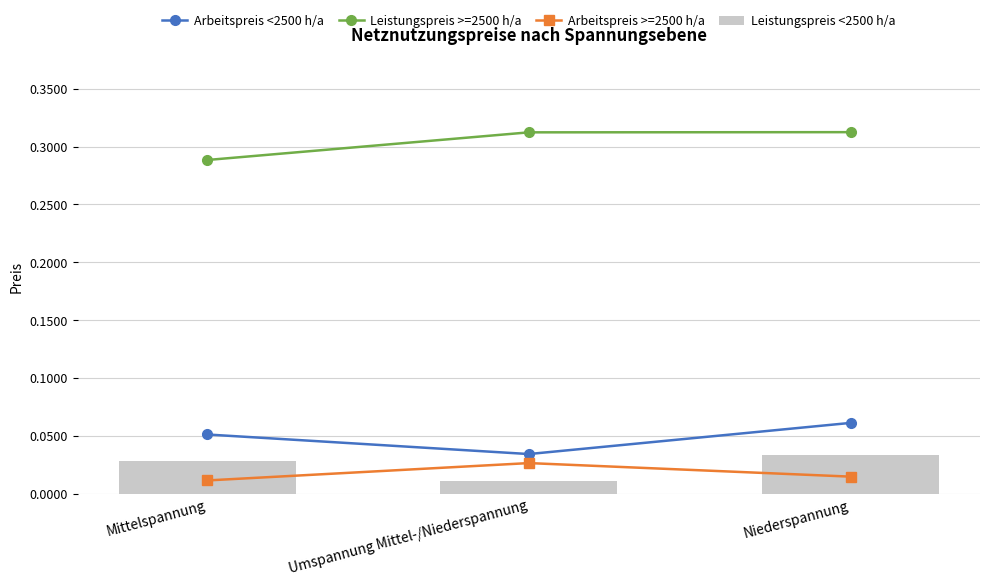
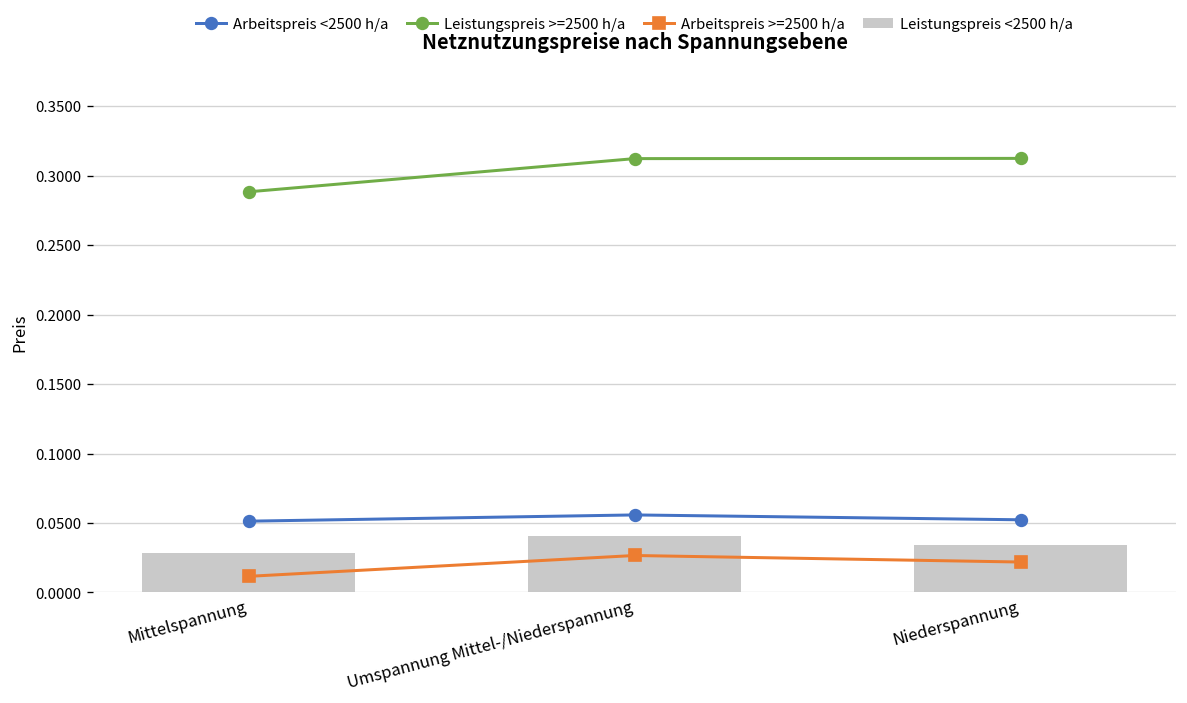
  {
    "Arbeitspreis <2500 h/a": {
      "Mittelspannung": 0.051,
-     "Umspannung Mittel-/Niederspannung": 0.034,
-     "Niederspannung": 0.061
+     "Umspannung Mittel-/Niederspannung": 0.056,
+     "Niederspannung": 0.052
    },
    "Leistungspreis <2500 h/a": {
      "Mittelspannung": 0.028,
-     "Umspannung Mittel-/Niederspannung": 0.011,
+     "Umspannung Mittel-/Niederspannung": 0.041,
      "Niederspannung": 0.034
    },
    "Leistungspreis >=2500 h/a": {
      "Mittelspannung": 0.288,
      "Umspannung Mittel-/Niederspannung": 0.312,
      "Niederspannung": 0.312
    },
    "Arbeitspreis >=2500 h/a": {
      "Mittelspannung": 0.012,
      "Umspannung Mittel-/Niederspannung": 0.027,
-     "Niederspannung": 0.015
+     "Niederspannung": 0.022
    }
  }
